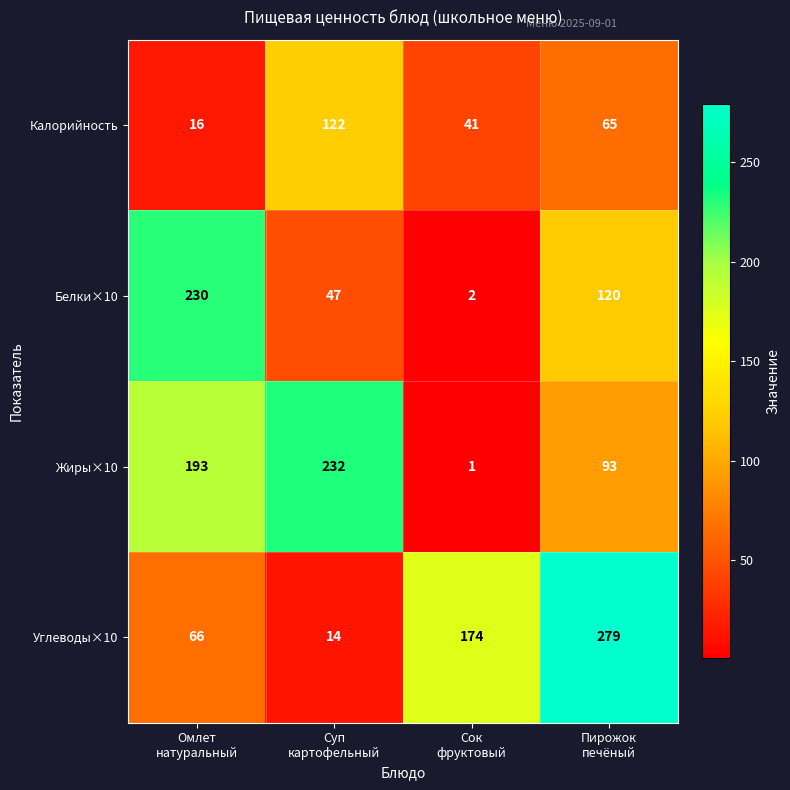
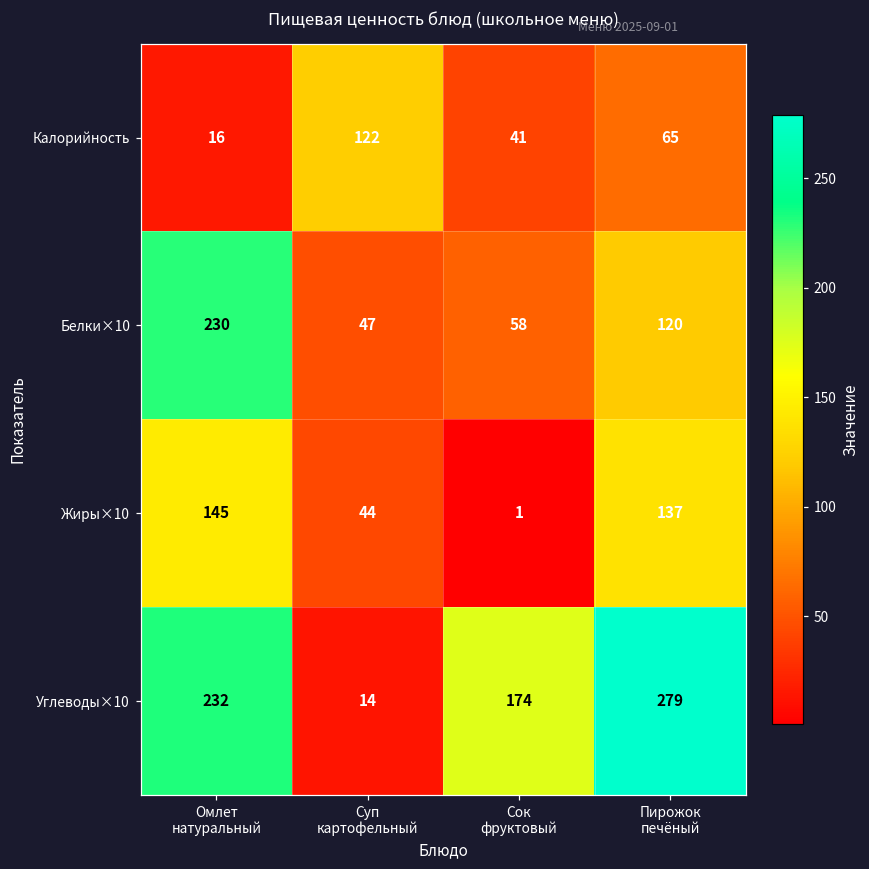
  {
    "Калорийность": {
      "Омлет натуральный": 16,
      "Суп картофельный": 122,
      "Сок фруктовый": 41,
      "Пирожок печёный": 65
    },
    "Белки×10": {
      "Омлет натуральный": 230,
      "Суп картофельный": 47,
-     "Сок фруктовый": 2,
+     "Сок фруктовый": 58,
      "Пирожок печёный": 120
    },
    "Жиры×10": {
-     "Омлет натуральный": 193,
-     "Суп картофельный": 232,
+     "Омлет натуральный": 145,
+     "Суп картофельный": 44,
      "Сок фруктовый": 1,
-     "Пирожок печёный": 93
+     "Пирожок печёный": 137
    },
    "Углеводы×10": {
-     "Омлет натуральный": 66,
+     "Омлет натуральный": 232,
      "Суп картофельный": 14,
      "Сок фруктовый": 174,
      "Пирожок печёный": 279
    }
  }
